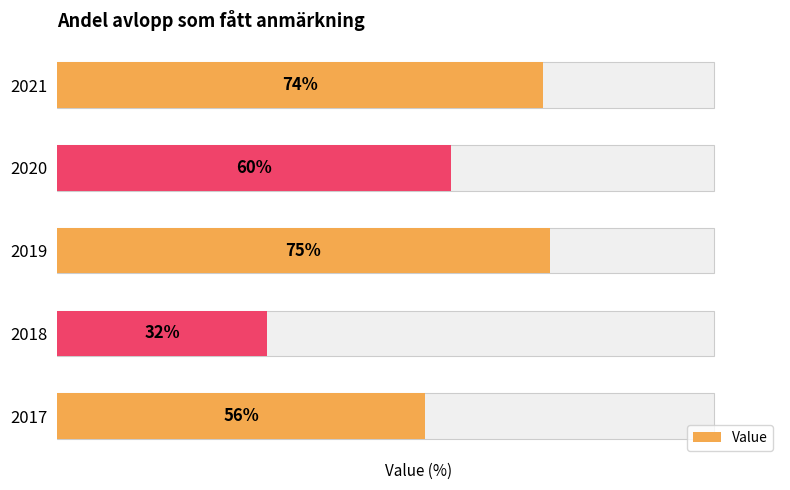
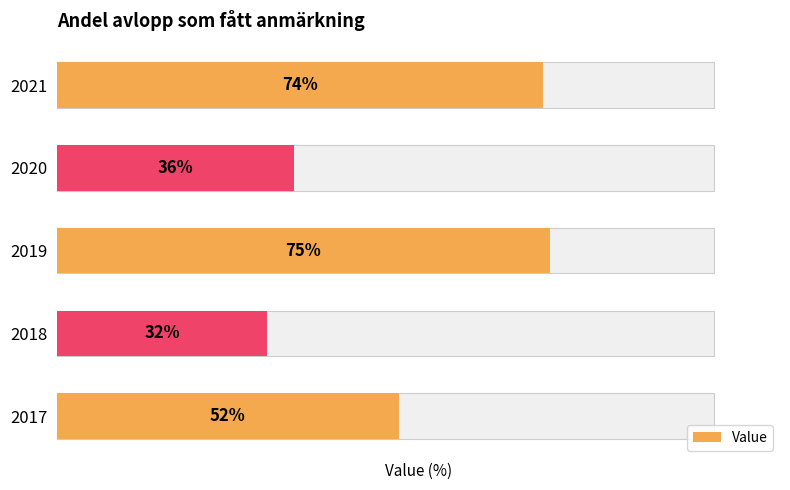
  {
    "Value": {
-     "2020": "60%",
-     "2017": "56%"
+     "2020": "36%",
+     "2017": "52%"
    }
  }
